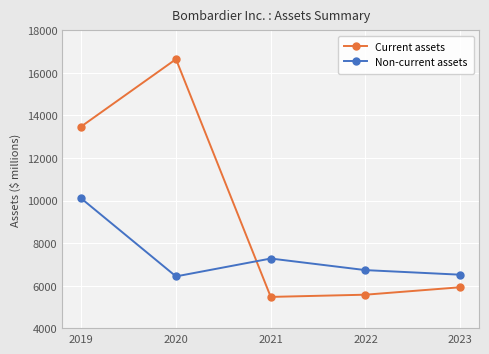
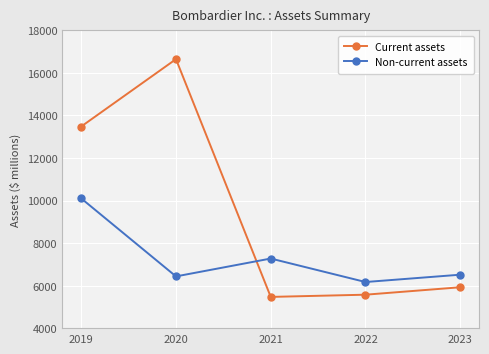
  {
    "Current assets": {
      "2019": 13500,
      "2020": 16600,
      "2021": 5500,
      "2022": 5600,
      "2023": 5900
    },
    "Non-current assets": {
      "2019": 10100,
      "2020": 6400,
      "2021": 7300,
-     "2022": 6700,
+     "2022": 6200,
      "2023": 6500
    }
  }
